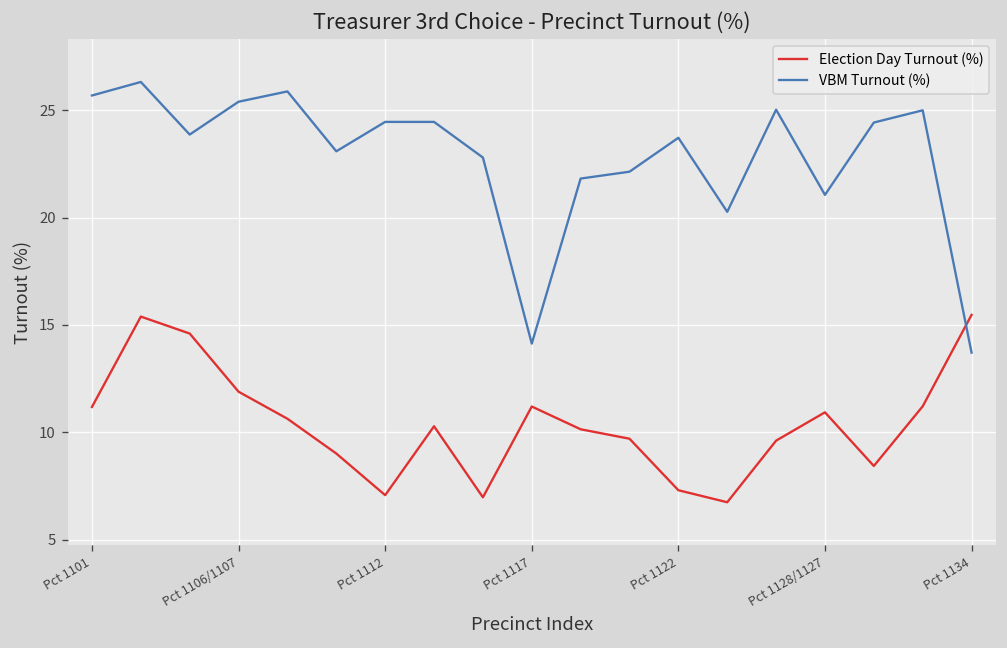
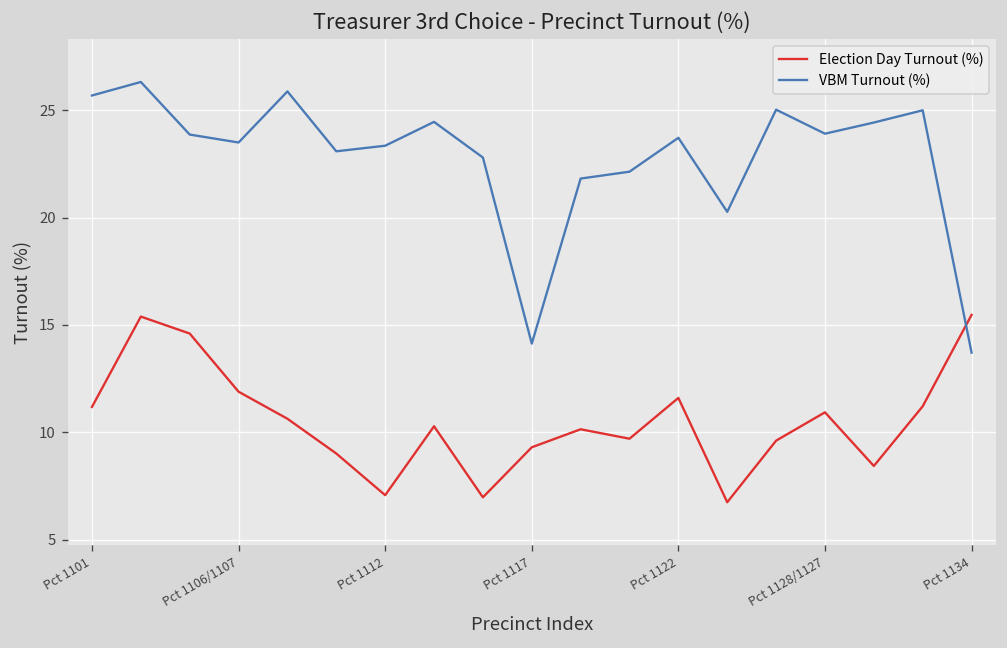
  {
    "Election Day Turnout (%)": {
      "Pct 1101": 11.2,
      "Pct 1106/1107": 11.9,
      "Pct 1112": 7.1,
-     "Pct 1117": 11.2,
-     "Pct 1122": 7.3,
+     "Pct 1117": 9.3,
+     "Pct 1122": 11.6,
      "Pct 1128/1127": 10.9,
      "Pct 1134": 15.5
    },
    "VBM Turnout (%)": {
      "Pct 1101": 25.7,
-     "Pct 1106/1107": 25.4,
-     "Pct 1112": 24.5,
+     "Pct 1106/1107": 23.5,
+     "Pct 1112": 23.4,
      "Pct 1117": 14.1,
      "Pct 1122": 23.7,
-     "Pct 1128/1127": 21.1,
+     "Pct 1128/1127": 23.9,
      "Pct 1134": 13.7
    }
  }
